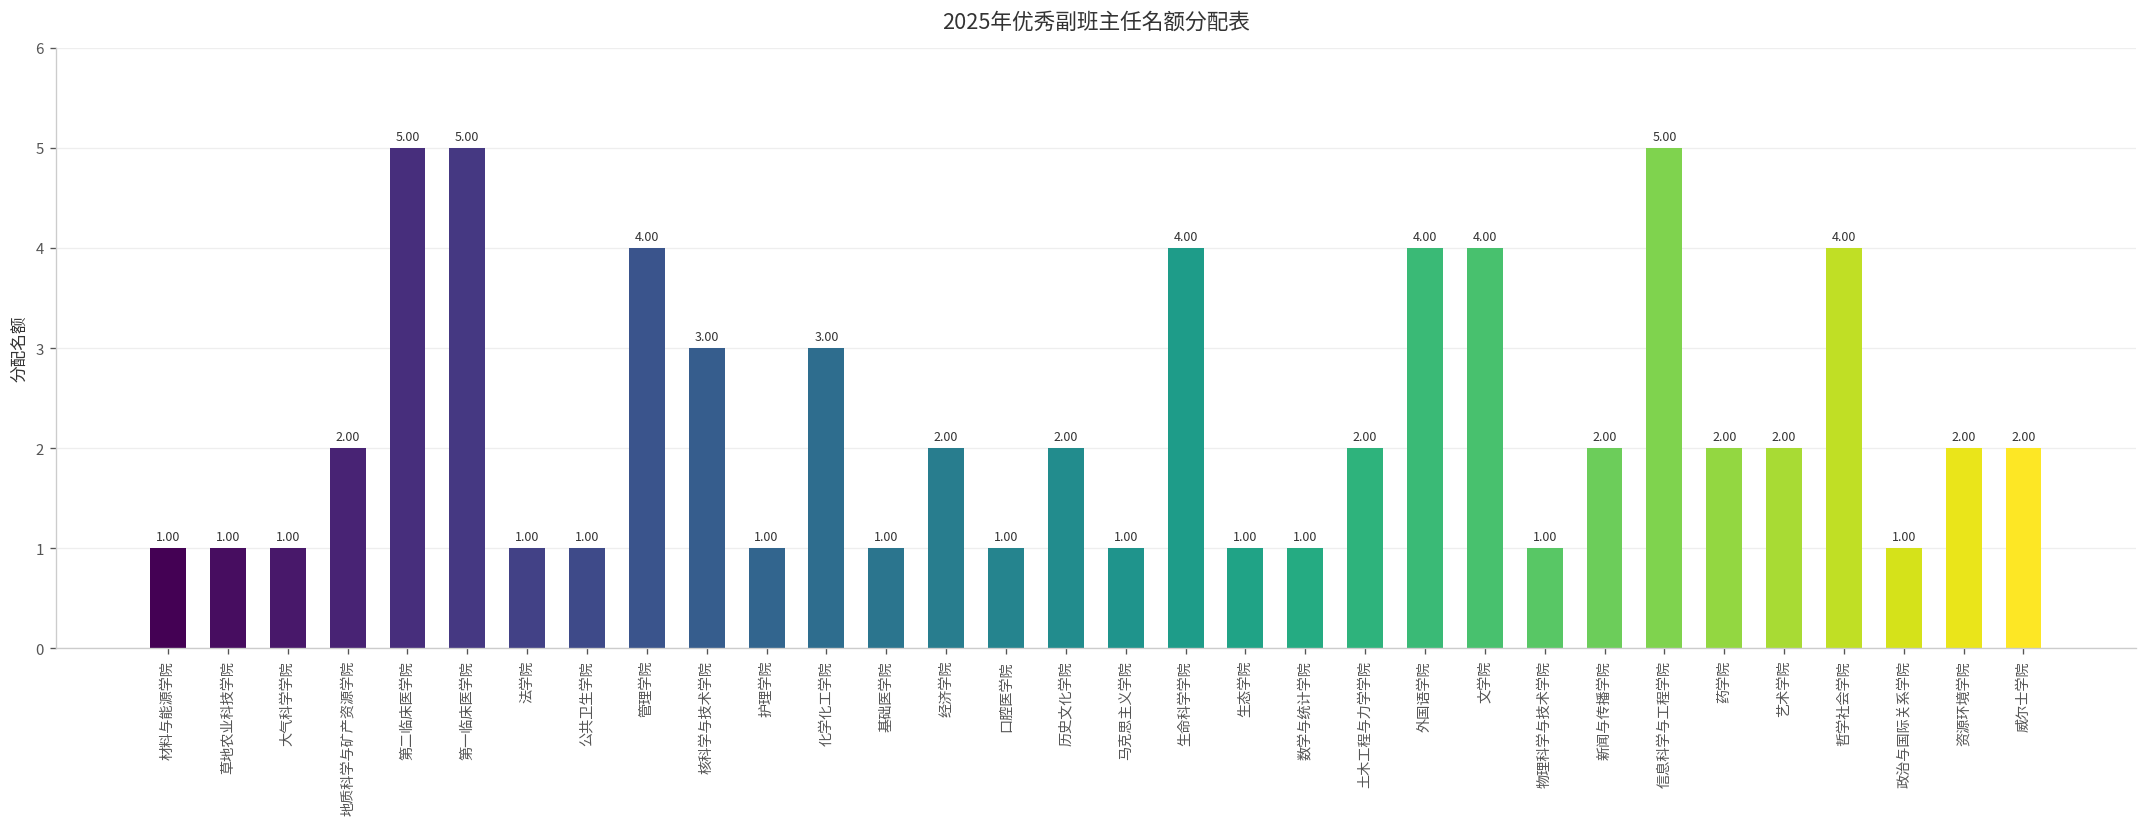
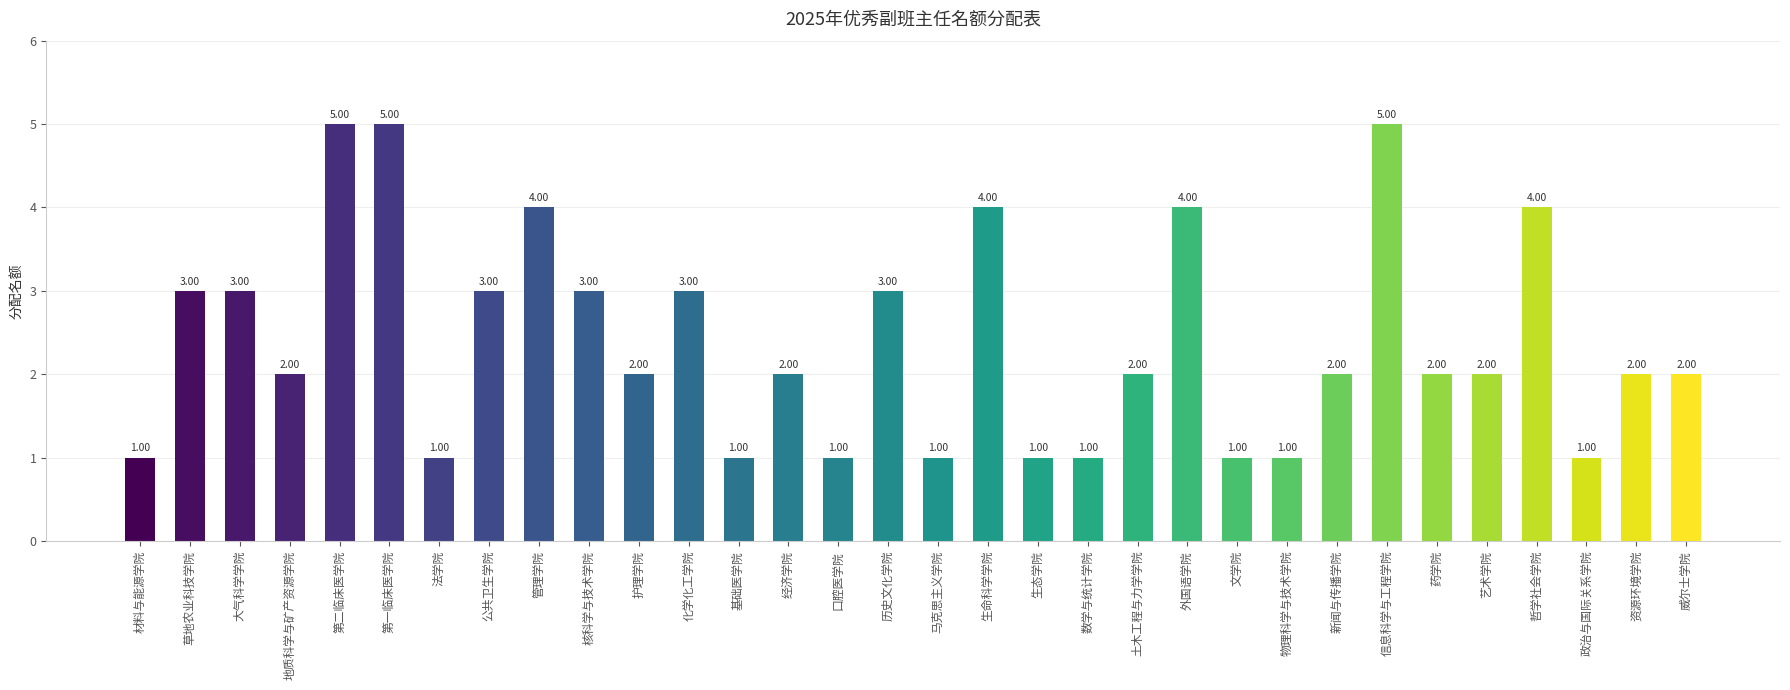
  {
    "材料与能源学院": 1.00,
-   "草地农业科技学院": 1.00,
-   "大气科学学院": 1.00,
+   "草地农业科技学院": 3.00,
+   "大气科学学院": 3.00,
    "地质科学与矿产资源学院": 2.00,
    "第二临床医学院": 5.00,
    "第一临床医学院": 5.00,
    "法学院": 1.00,
-   "公共卫生学院": 1.00,
+   "公共卫生学院": 3.00,
    "管理学院": 4.00,
    "核科学与技术学院": 3.00,
-   "护理学院": 1.00,
+   "护理学院": 2.00,
    "化学化工学院": 3.00,
    "基础医学院": 1.00,
    "经济学院": 2.00,
    "口腔医学院": 1.00,
-   "历史文化学院": 2.00,
+   "历史文化学院": 3.00,
    "马克思主义学院": 1.00,
    "生命科学学院": 4.00,
    "生态学院": 1.00,
    "数学与统计学院": 1.00,
    "土木工程与力学学院": 2.00,
    "外国语学院": 4.00,
-   "文学院": 4.00,
+   "文学院": 1.00,
    "物理科学与技术学院": 1.00,
    "新闻与传播学院": 2.00,
    "信息科学与工程学院": 5.00,
    "药学院": 2.00,
    "艺术学院": 2.00,
    "哲学社会学院": 4.00,
    "政治与国际关系学院": 1.00,
    "资源环境学院": 2.00,
    "威尔士学院": 2.00
  }
